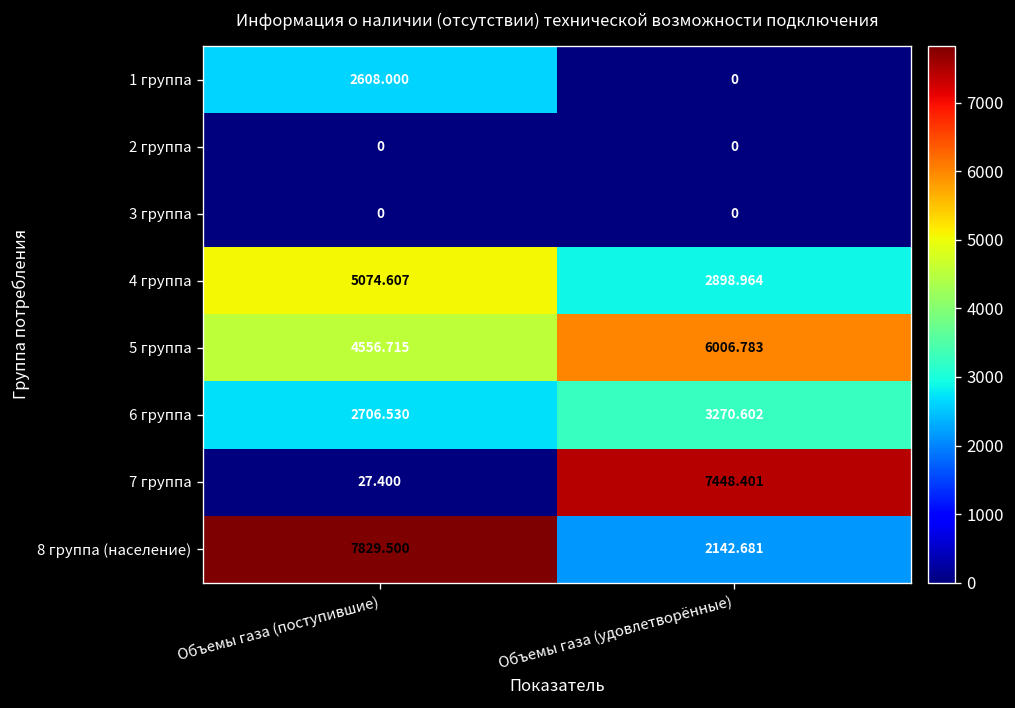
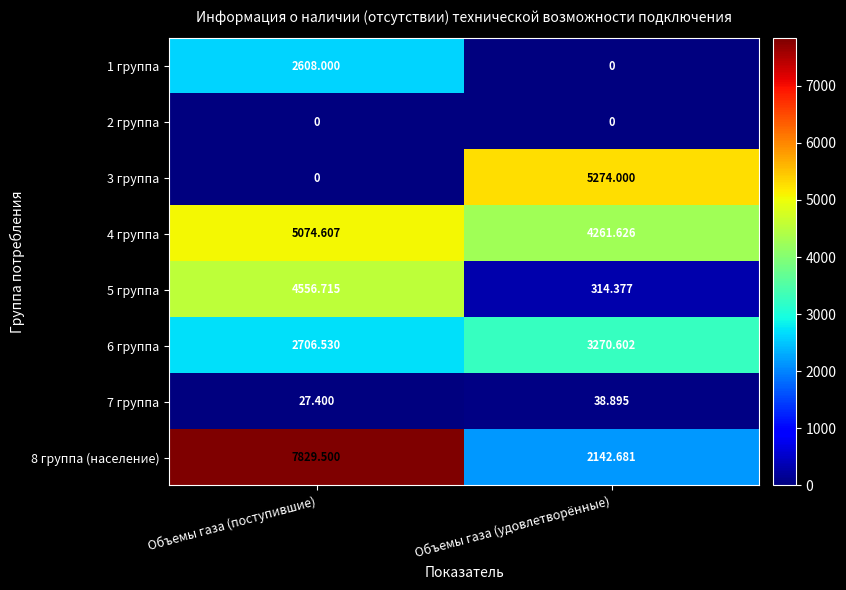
  {
    "1 группа": {
      "Объемы газа (поступившие)": 2608.000,
      "Объемы газа (удовлетворённые)": 0
    },
    "2 группа": {
      "Объемы газа (поступившие)": 0,
      "Объемы газа (удовлетворённые)": 0
    },
    "3 группа": {
      "Объемы газа (поступившие)": 0,
-     "Объемы газа (удовлетворённые)": 0
+     "Объемы газа (удовлетворённые)": 5274.000
    },
    "4 группа": {
      "Объемы газа (поступившие)": 5074.607,
-     "Объемы газа (удовлетворённые)": 2898.964
+     "Объемы газа (удовлетворённые)": 4261.626
    },
    "5 группа": {
      "Объемы газа (поступившие)": 4556.715,
-     "Объемы газа (удовлетворённые)": 6006.783
+     "Объемы газа (удовлетворённые)": 314.377
    },
    "6 группа": {
      "Объемы газа (поступившие)": 2706.530,
      "Объемы газа (удовлетворённые)": 3270.602
    },
    "7 группа": {
      "Объемы газа (поступившие)": 27.400,
-     "Объемы газа (удовлетворённые)": 7448.401
+     "Объемы газа (удовлетворённые)": 38.895
    },
    "8 группа (население)": {
      "Объемы газа (поступившие)": 7829.500,
      "Объемы газа (удовлетворённые)": 2142.681
    }
  }
